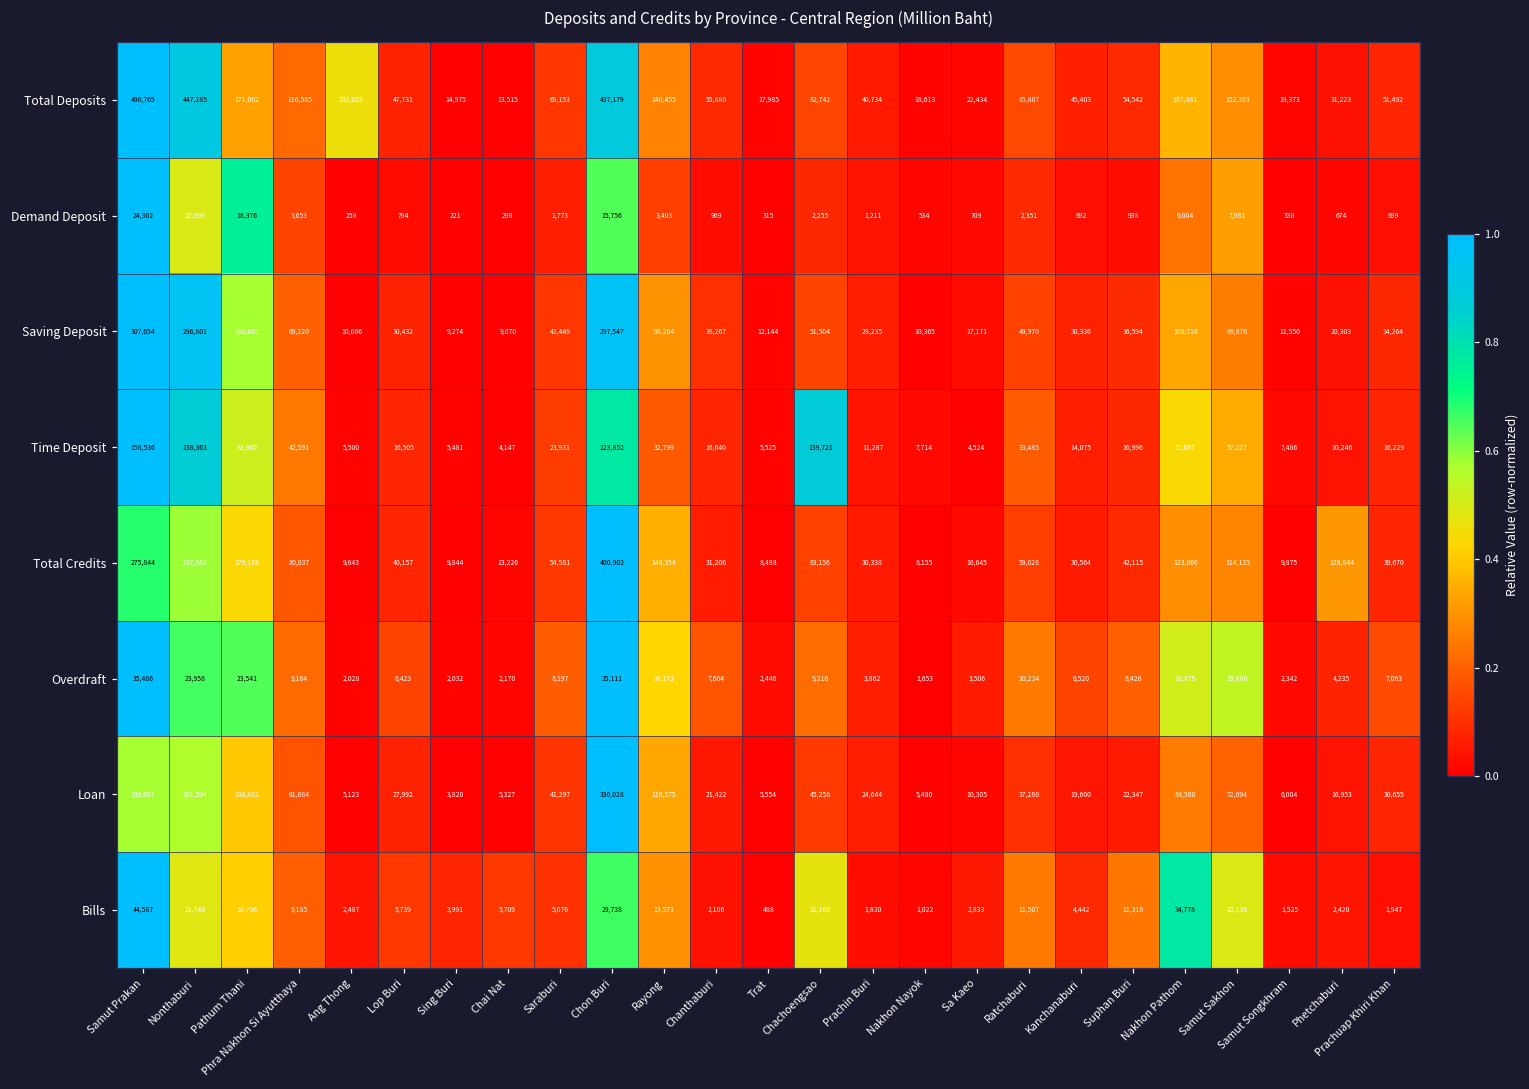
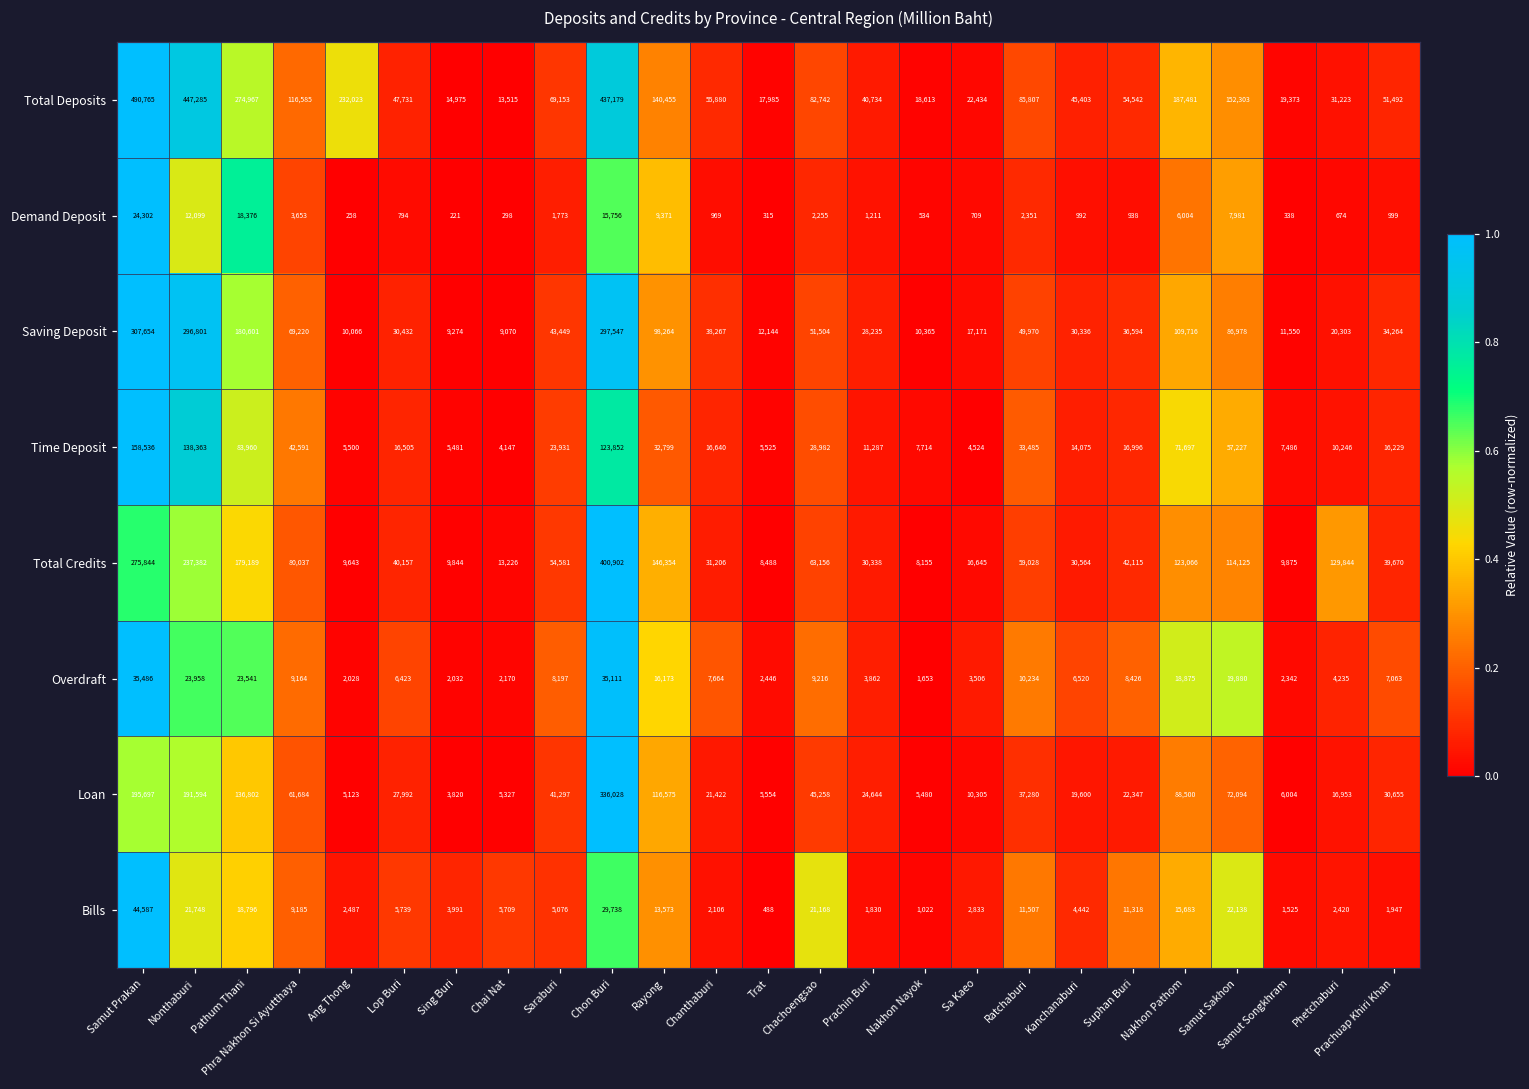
  {
    "Total Deposits": {
      "Samut Prakan": "490,765",
      "Nonthaburi": "447,285",
-     "Pathum Thani": "171,002",
+     "Pathum Thani": "274,967",
      "Phra Nakhon Si Ayutthaya": "116,585",
      "Ang Thong": "232,023",
      "Lop Buri": "47,731",
      "Sing Buri": "14,975",
      "Chai Nat": "13,515",
      "Saraburi": "69,153",
      "Chon Buri": "437,179",
      "Rayong": "140,455",
      "Chanthaburi": "55,880",
      "Trat": "17,985",
      "Chachoengsao": "82,742",
      "Prachin Buri": "40,734",
      "Nakhon Nayok": "18,613",
      "Sa Kaeo": "22,434",
      "Ratchaburi": "85,807",
      "Kanchanaburi": "45,403",
      "Suphan Buri": "54,542",
      "Nakhon Pathom": "187,481",
      "Samut Sakhon": "152,303",
      "Samut Songkhram": "19,373",
      "Phetchaburi": "31,223",
      "Prachuap Khiri Khan": "51,492"
    },
    "Demand Deposit": {
      "Samut Prakan": "24,302",
      "Nonthaburi": "12,099",
      "Pathum Thani": "18,376",
      "Phra Nakhon Si Ayutthaya": "3,653",
      "Ang Thong": "258",
      "Lop Buri": "794",
      "Sing Buri": "221",
      "Chai Nat": "298",
      "Saraburi": "1,773",
      "Chon Buri": "15,756",
-     "Rayong": "3,403",
+     "Rayong": "9,371",
      "Chanthaburi": "969",
      "Trat": "315",
      "Chachoengsao": "2,255",
      "Prachin Buri": "1,211",
      "Nakhon Nayok": "534",
      "Sa Kaeo": "709",
      "Ratchaburi": "2,351",
      "Kanchanaburi": "992",
      "Suphan Buri": "938",
      "Nakhon Pathom": "6,004",
      "Samut Sakhon": "7,981",
      "Samut Songkhram": "338",
      "Phetchaburi": "674",
      "Prachuap Khiri Khan": "999"
    },
    "Saving Deposit": {
      "Samut Prakan": "307,654",
      "Nonthaburi": "296,801",
      "Pathum Thani": "180,601",
      "Phra Nakhon Si Ayutthaya": "69,220",
      "Ang Thong": "10,066",
      "Lop Buri": "30,432",
      "Sing Buri": "9,274",
      "Chai Nat": "9,070",
      "Saraburi": "43,449",
      "Chon Buri": "297,547",
      "Rayong": "98,264",
      "Chanthaburi": "38,267",
      "Trat": "12,144",
      "Chachoengsao": "51,504",
      "Prachin Buri": "28,235",
      "Nakhon Nayok": "10,365",
      "Sa Kaeo": "17,171",
      "Ratchaburi": "49,970",
      "Kanchanaburi": "30,336",
      "Suphan Buri": "36,594",
      "Nakhon Pathom": "109,716",
      "Samut Sakhon": "86,978",
      "Samut Songkhram": "11,550",
      "Phetchaburi": "20,303",
      "Prachuap Khiri Khan": "34,264"
    },
    "Time Deposit": {
      "Samut Prakan": "158,536",
      "Nonthaburi": "138,363",
      "Pathum Thani": "83,960",
      "Phra Nakhon Si Ayutthaya": "42,591",
      "Ang Thong": "5,500",
      "Lop Buri": "16,505",
      "Sing Buri": "5,481",
      "Chai Nat": "4,147",
      "Saraburi": "23,931",
      "Chon Buri": "123,852",
      "Rayong": "32,799",
      "Chanthaburi": "16,640",
      "Trat": "5,525",
-     "Chachoengsao": "139,721",
+     "Chachoengsao": "28,982",
      "Prachin Buri": "11,287",
      "Nakhon Nayok": "7,714",
      "Sa Kaeo": "4,524",
      "Ratchaburi": "33,485",
      "Kanchanaburi": "14,075",
      "Suphan Buri": "16,996",
      "Nakhon Pathom": "71,697",
      "Samut Sakhon": "57,227",
      "Samut Songkhram": "7,486",
      "Phetchaburi": "10,246",
      "Prachuap Khiri Khan": "16,229"
    },
    "Total Credits": {
      "Samut Prakan": "275,844",
      "Nonthaburi": "237,382",
      "Pathum Thani": "179,189",
      "Phra Nakhon Si Ayutthaya": "80,037",
      "Ang Thong": "9,643",
      "Lop Buri": "40,157",
      "Sing Buri": "9,844",
      "Chai Nat": "13,226",
      "Saraburi": "54,581",
      "Chon Buri": "400,902",
      "Rayong": "146,354",
      "Chanthaburi": "31,206",
      "Trat": "8,488",
      "Chachoengsao": "63,156",
      "Prachin Buri": "30,338",
      "Nakhon Nayok": "8,155",
      "Sa Kaeo": "16,645",
      "Ratchaburi": "59,028",
      "Kanchanaburi": "30,564",
      "Suphan Buri": "42,115",
      "Nakhon Pathom": "123,066",
      "Samut Sakhon": "114,125",
      "Samut Songkhram": "9,875",
      "Phetchaburi": "129,844",
      "Prachuap Khiri Khan": "39,670"
    },
    "Overdraft": {
      "Samut Prakan": "35,486",
      "Nonthaburi": "23,958",
      "Pathum Thani": "23,541",
      "Phra Nakhon Si Ayutthaya": "9,164",
      "Ang Thong": "2,028",
      "Lop Buri": "6,423",
      "Sing Buri": "2,032",
      "Chai Nat": "2,170",
      "Saraburi": "8,197",
      "Chon Buri": "35,111",
      "Rayong": "16,173",
      "Chanthaburi": "7,664",
      "Trat": "2,446",
      "Chachoengsao": "9,216",
      "Prachin Buri": "3,862",
      "Nakhon Nayok": "1,653",
      "Sa Kaeo": "3,506",
      "Ratchaburi": "10,234",
      "Kanchanaburi": "6,520",
      "Suphan Buri": "8,426",
      "Nakhon Pathom": "18,875",
      "Samut Sakhon": "19,880",
      "Samut Songkhram": "2,342",
      "Phetchaburi": "4,235",
      "Prachuap Khiri Khan": "7,063"
    },
    "Loan": {
      "Samut Prakan": "195,697",
      "Nonthaburi": "191,594",
      "Pathum Thani": "136,802",
      "Phra Nakhon Si Ayutthaya": "61,684",
      "Ang Thong": "5,123",
      "Lop Buri": "27,992",
      "Sing Buri": "3,820",
      "Chai Nat": "5,327",
      "Saraburi": "41,297",
      "Chon Buri": "336,028",
      "Rayong": "116,575",
      "Chanthaburi": "21,422",
      "Trat": "5,554",
      "Chachoengsao": "45,258",
      "Prachin Buri": "24,644",
      "Nakhon Nayok": "5,480",
      "Sa Kaeo": "10,305",
      "Ratchaburi": "37,280",
      "Kanchanaburi": "19,600",
      "Suphan Buri": "22,347",
      "Nakhon Pathom": "88,500",
      "Samut Sakhon": "72,094",
      "Samut Songkhram": "6,004",
      "Phetchaburi": "16,953",
      "Prachuap Khiri Khan": "30,655"
    },
    "Bills": {
      "Samut Prakan": "44,587",
      "Nonthaburi": "21,748",
      "Pathum Thani": "18,796",
      "Phra Nakhon Si Ayutthaya": "9,185",
      "Ang Thong": "2,487",
      "Lop Buri": "5,739",
      "Sing Buri": "3,991",
      "Chai Nat": "5,709",
      "Saraburi": "5,076",
      "Chon Buri": "29,738",
      "Rayong": "13,573",
      "Chanthaburi": "2,106",
      "Trat": "488",
      "Chachoengsao": "21,168",
      "Prachin Buri": "1,830",
      "Nakhon Nayok": "1,022",
      "Sa Kaeo": "2,833",
      "Ratchaburi": "11,507",
      "Kanchanaburi": "4,442",
      "Suphan Buri": "11,318",
-     "Nakhon Pathom": "34,778",
+     "Nakhon Pathom": "15,683",
      "Samut Sakhon": "22,138",
      "Samut Songkhram": "1,525",
      "Phetchaburi": "2,420",
      "Prachuap Khiri Khan": "1,947"
    }
  }
